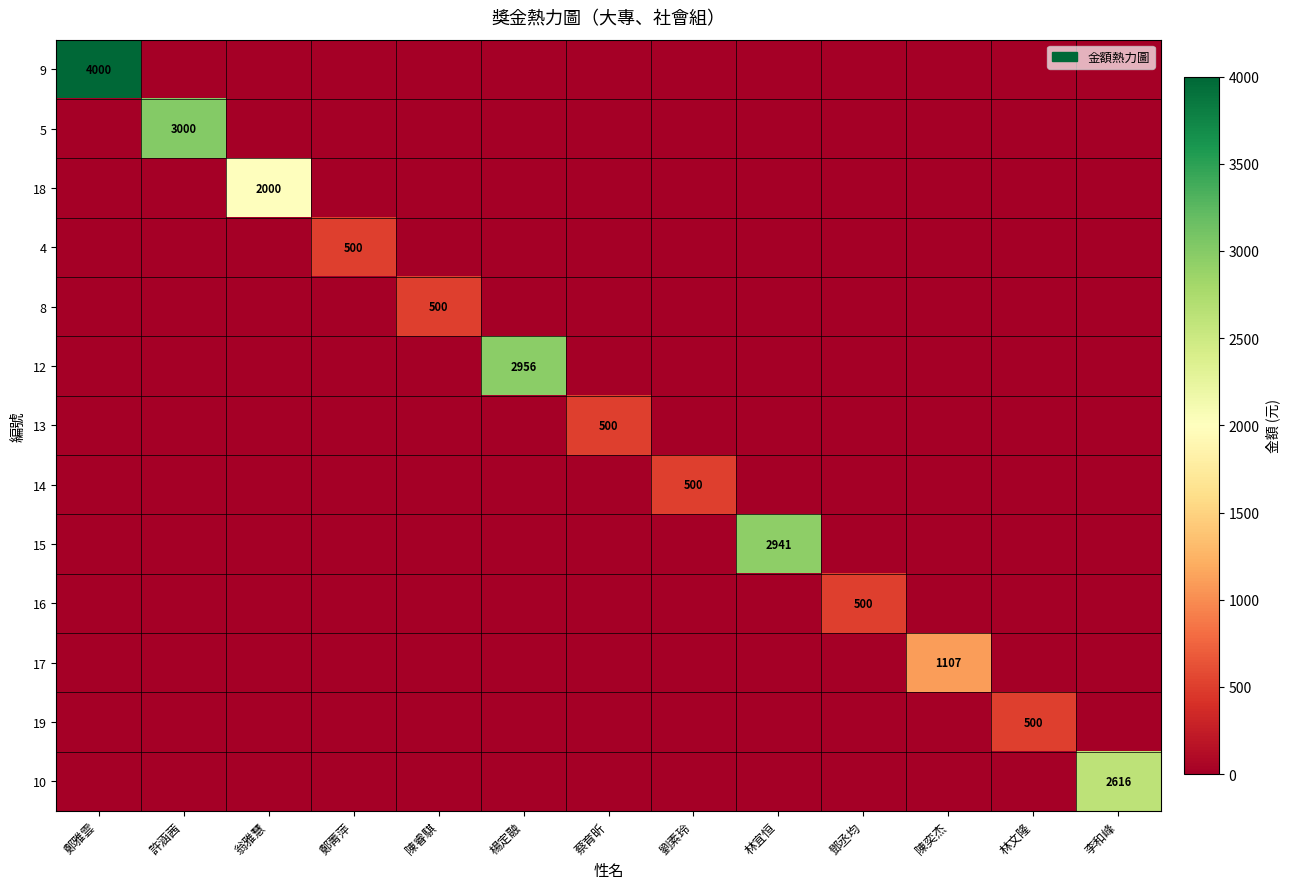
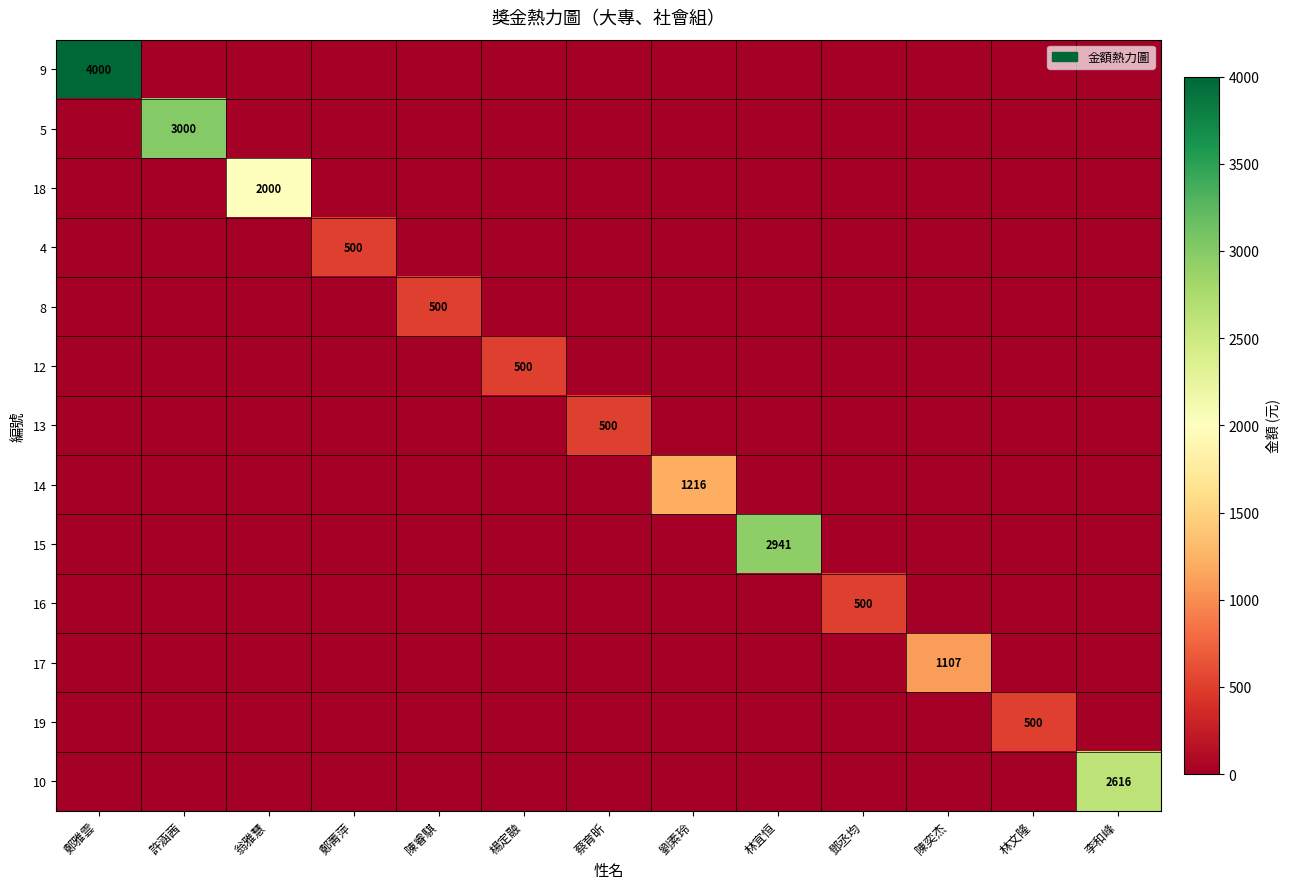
  {
    "9": {
      "鄭雅雲": 4000
    },
    "5": {
      "許涵茜": 3000
    },
    "18": {
      "翁雅慧": 2000
    },
    "4": {
      "鄭菁萍": 500
    },
    "8": {
      "陳睿騏": 500
    },
    "12": {
-     "楊定融": 2956
+     "楊定融": 500
    },
    "13": {
      "蔡育昕": 500
    },
    "14": {
-     "劉素玲": 500
+     "劉素玲": 1216
    },
    "15": {
      "林宜恒": 2941
    },
    "16": {
      "鄧丞均": 500
    },
    "17": {
      "陳奕杰": 1107
    },
    "19": {
      "林文隆": 500
    },
    "10": {
      "李和峰": 2616
    }
  }
